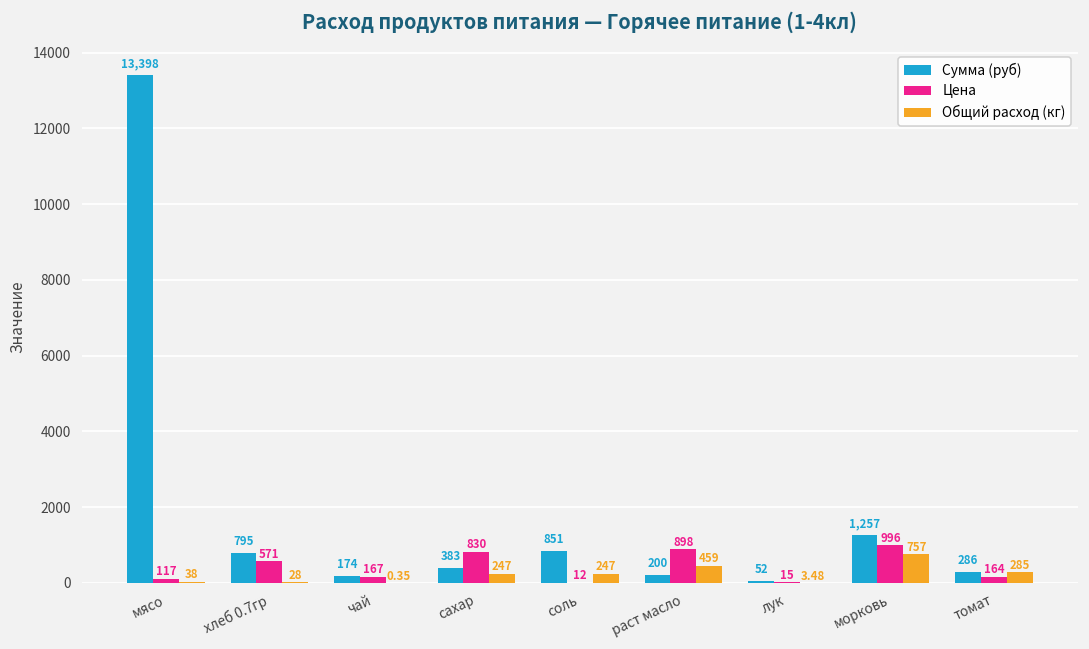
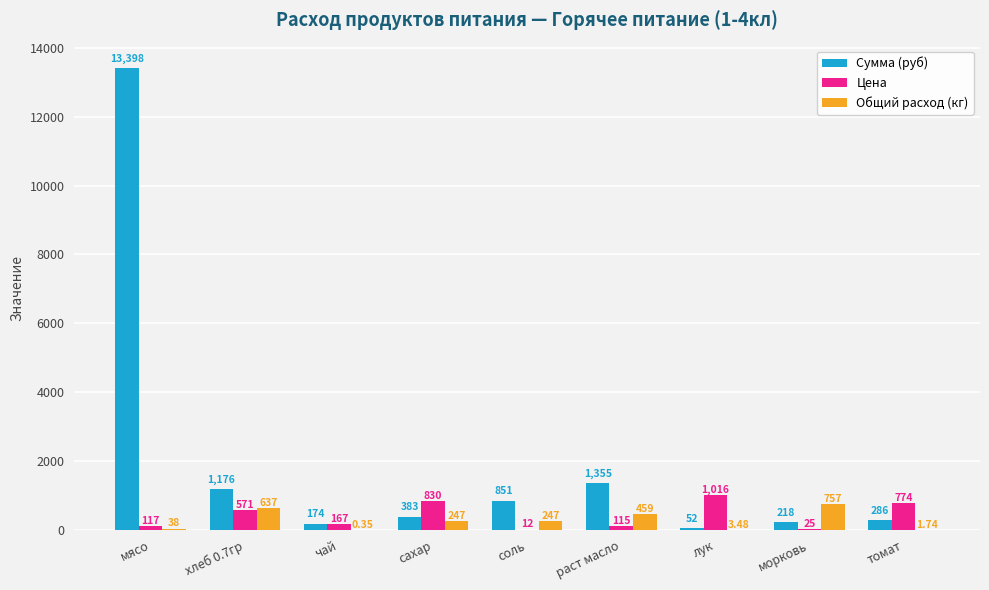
  {
    "Сумма (руб)": {
      "мясо": "13,398",
-     "хлеб 0.7гр": "795",
+     "хлеб 0.7гр": "1,176",
      "чай": "174",
      "сахар": "383",
      "соль": "851",
-     "раст масло": "200",
+     "раст масло": "1,355",
      "лук": "52",
-     "морковь": "1,257",
+     "морковь": "218",
      "томат": "286"
    },
    "Цена": {
      "мясо": "117",
      "хлеб 0.7гр": "571",
      "чай": "167",
      "сахар": "830",
      "соль": "12",
-     "раст масло": "898",
-     "лук": "15",
-     "морковь": "996",
-     "томат": "164"
+     "раст масло": "115",
+     "лук": "1,016",
+     "морковь": "25",
+     "томат": "774"
    },
    "Общий расход (кг)": {
      "мясо": "38",
-     "хлеб 0.7гр": "28",
+     "хлеб 0.7гр": "637",
      "чай": "0.35",
      "сахар": "247",
      "соль": "247",
      "раст масло": "459",
      "лук": "3.48",
      "морковь": "757",
-     "томат": "285"
+     "томат": "1.74"
    }
  }
